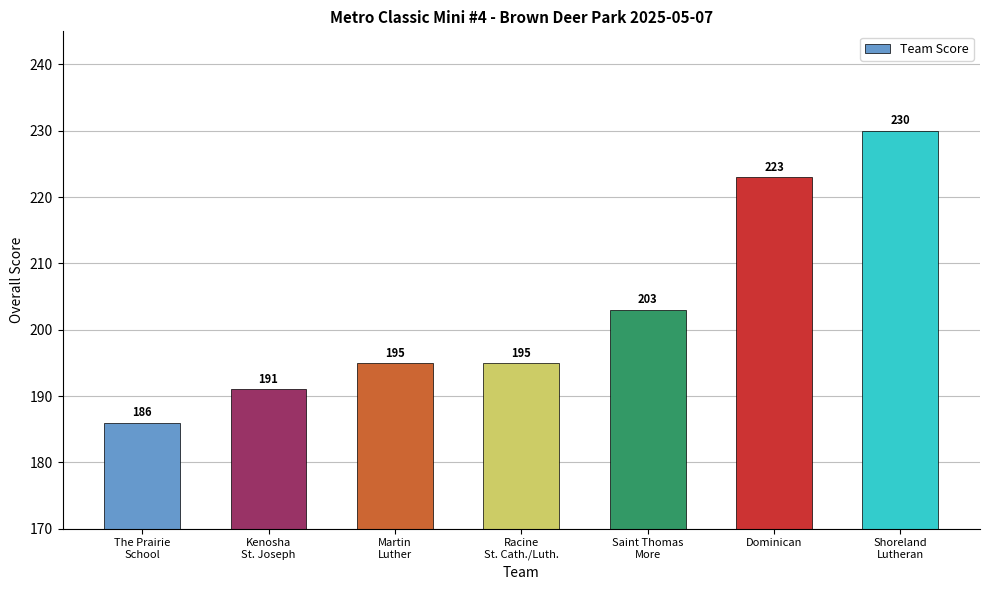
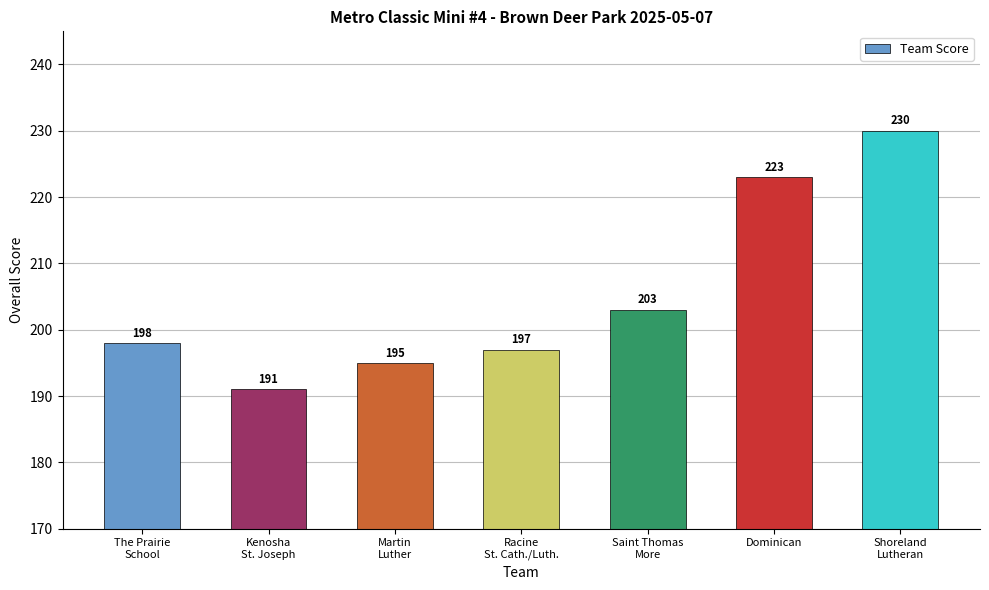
  {
-   "The Prairie School": 186,
+   "The Prairie School": 198,
    "Kenosha St. Joseph": 191,
    "Martin Luther": 195,
-   "Racine St. Cath./Luth.": 195,
+   "Racine St. Cath./Luth.": 197,
    "Saint Thomas More": 203,
    "Dominican": 223,
    "Shoreland Lutheran": 230
  }
